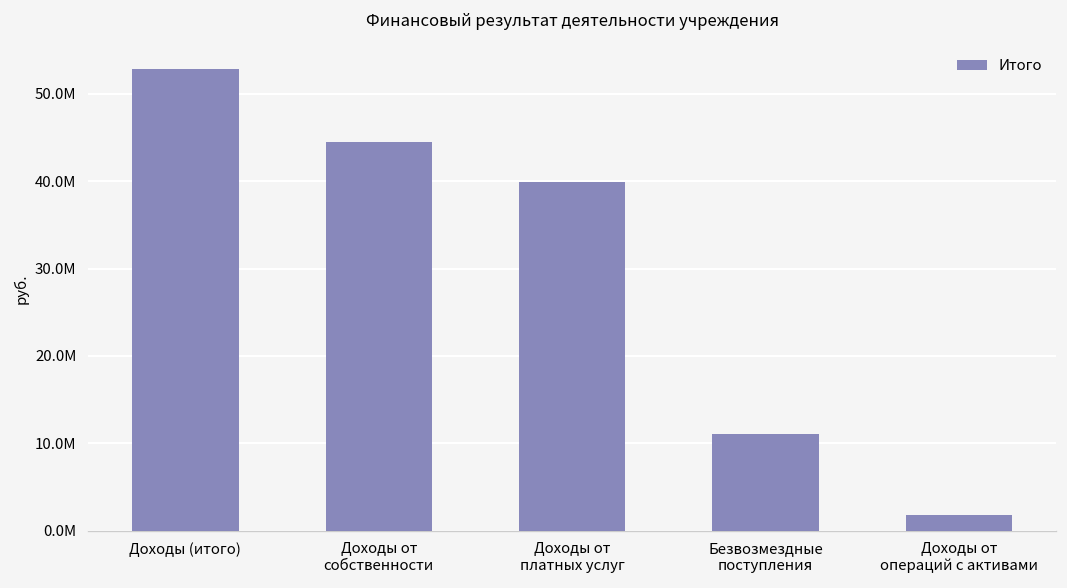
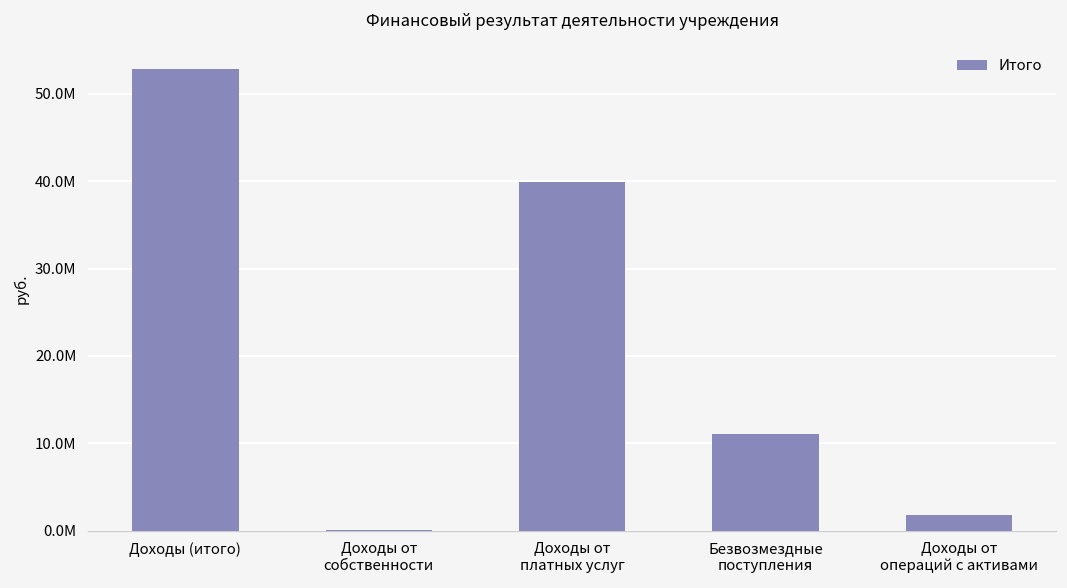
  {
    "Доходы (итого)": 53000000,
-   "Доходы от собственности": 44000000,
+   "Доходы от собственности": 0,
    "Доходы от платных услуг": 40000000,
    "Безвозмездные поступления": 11000000,
    "Доходы от операций с активами": 2000000
  }
